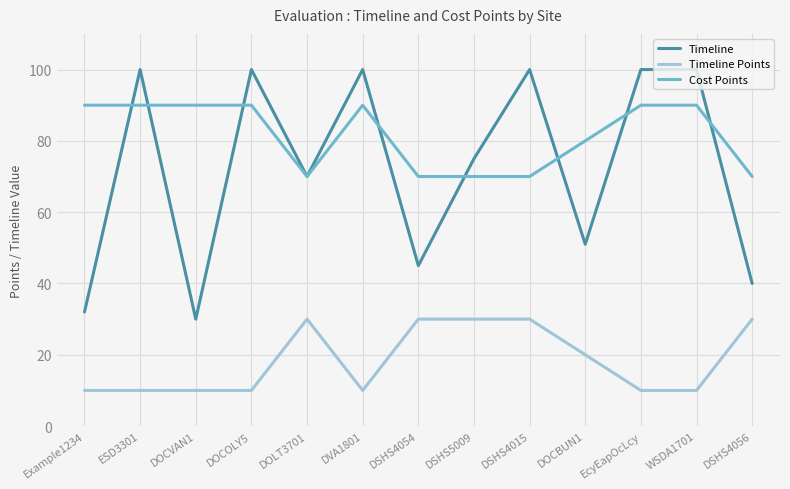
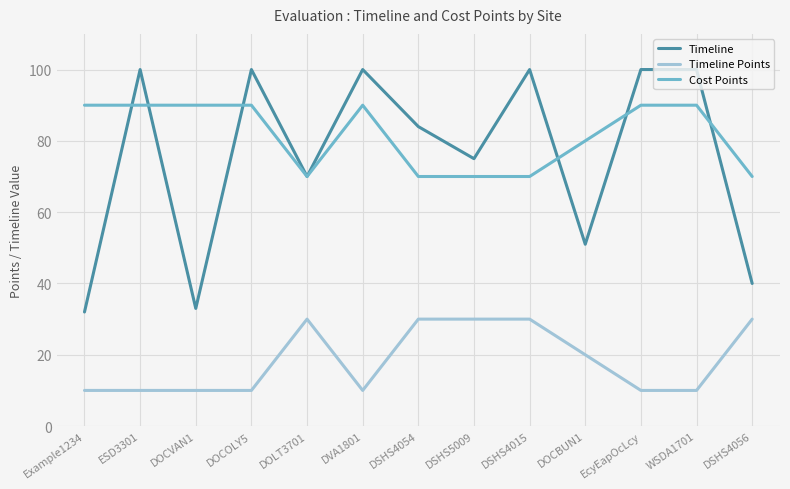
  {
    "Timeline": {
      "Example1234": 32,
      "ESD3301": 100,
-     "DOCVAN1": 30,
+     "DOCVAN1": 33,
      "DOCOLY5": 100,
      "DVA1801": 100,
-     "DSHS4054": 45,
+     "DSHS4054": 84,
      "DSHS5009": 75,
      "DSHS4015": 100,
      "DOCBUN1": 51,
      "EcyEapOcLcy": 100,
      "DSHS4056": 40
    }
  }
